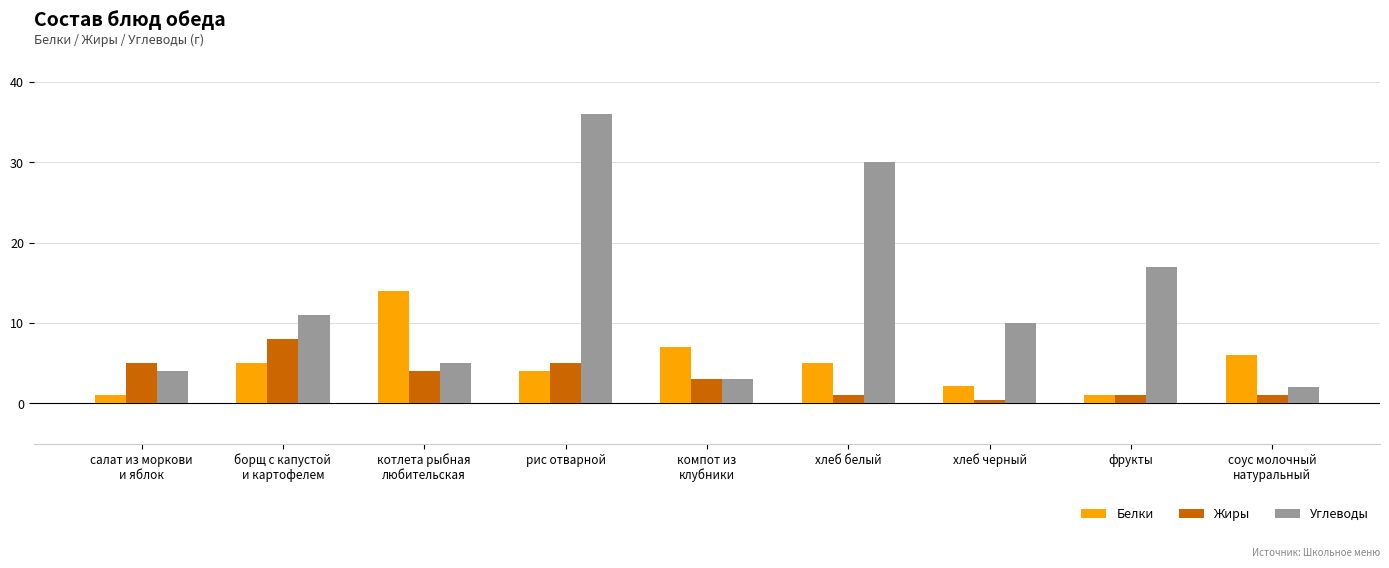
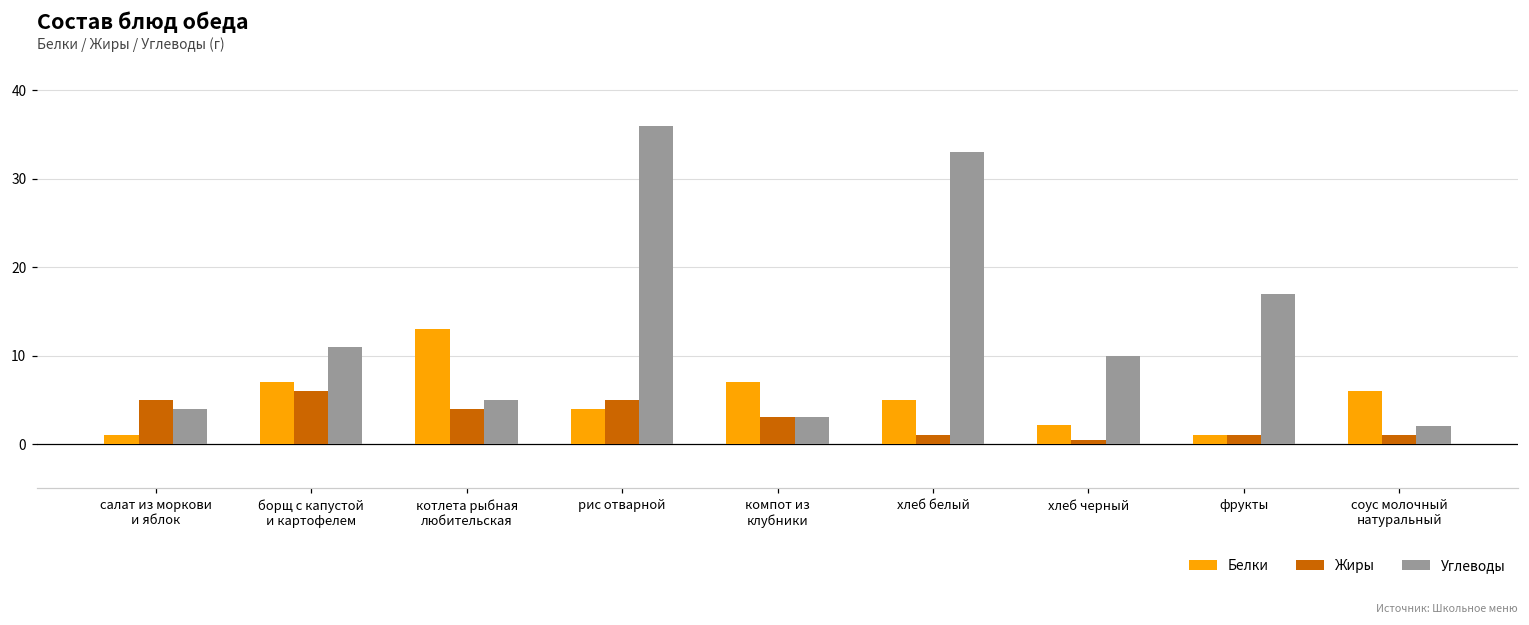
  {
    "Белки": {
      "салат из моркови и яблок": 1,
-     "борщ с капустой и картофелем": 5,
-     "котлета рыбная любительская": 14,
+     "борщ с капустой и картофелем": 7,
+     "котлета рыбная любительская": 13,
      "рис отварной": 4,
      "компот из клубники": 7,
      "хлеб белый": 5,
      "хлеб черный": 2,
      "фрукты": 1,
      "соус молочный натуральный": 6
    },
    "Жиры": {
      "салат из моркови и яблок": 5,
-     "борщ с капустой и картофелем": 8,
+     "борщ с капустой и картофелем": 6,
      "котлета рыбная любительская": 4,
      "рис отварной": 5,
      "компот из клубники": 3,
      "хлеб белый": 1,
      "хлеб черный": 0,
      "фрукты": 1,
      "соус молочный натуральный": 1
    },
    "Углеводы": {
      "салат из моркови и яблок": 4,
      "борщ с капустой и картофелем": 11,
      "котлета рыбная любительская": 5,
      "рис отварной": 36,
      "компот из клубники": 3,
-     "хлеб белый": 30,
+     "хлеб белый": 33,
      "хлеб черный": 10,
      "фрукты": 17,
      "соус молочный натуральный": 2
    }
  }
